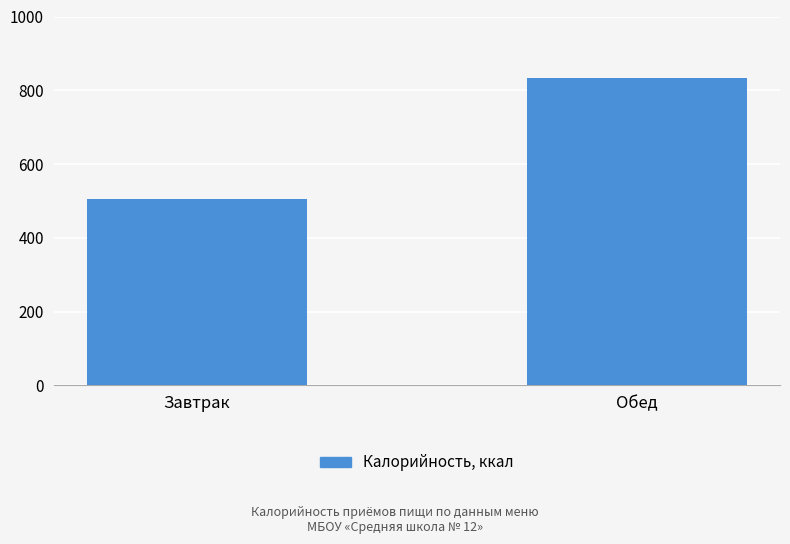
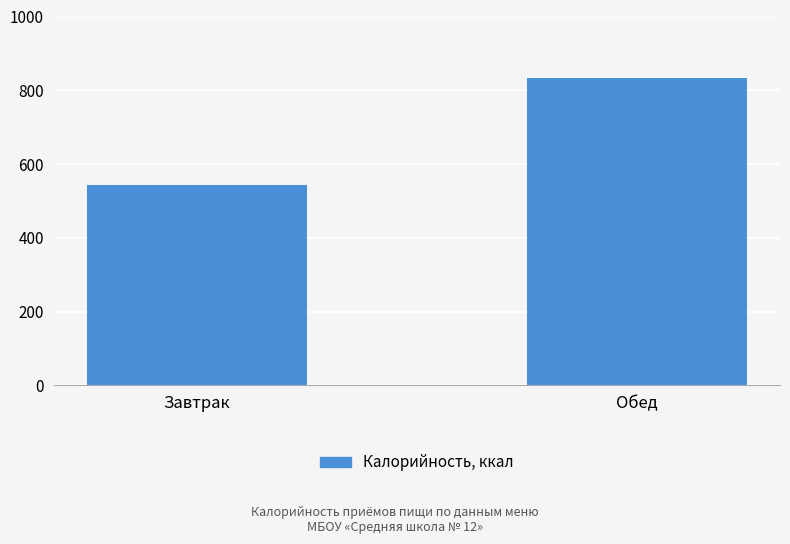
  {
-   "Завтрак": 510,
+   "Завтрак": 540,
    "Обед": 830
  }
